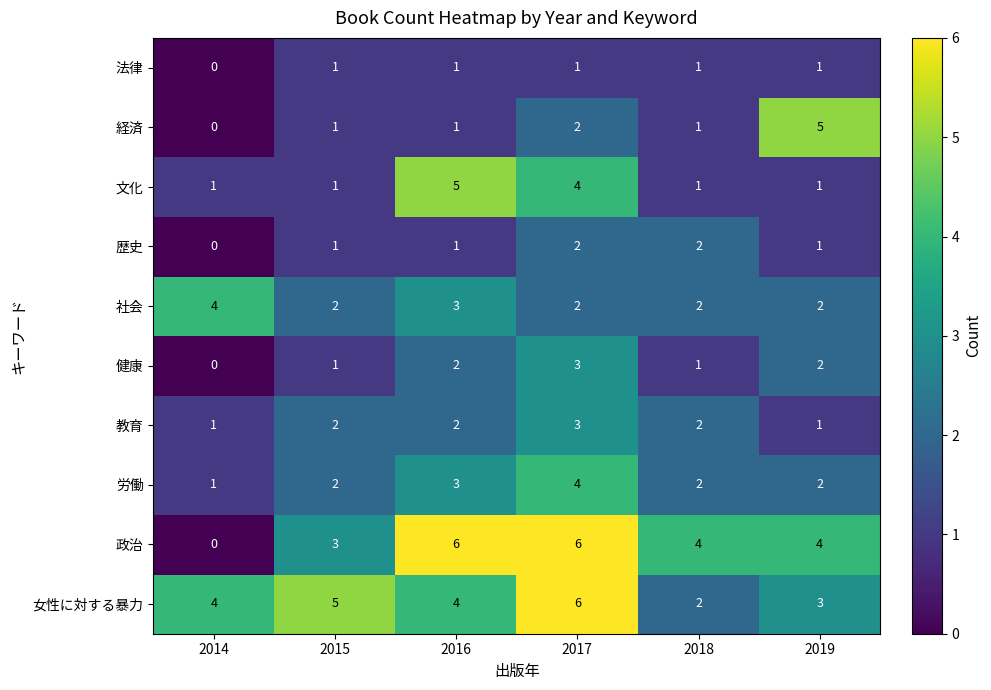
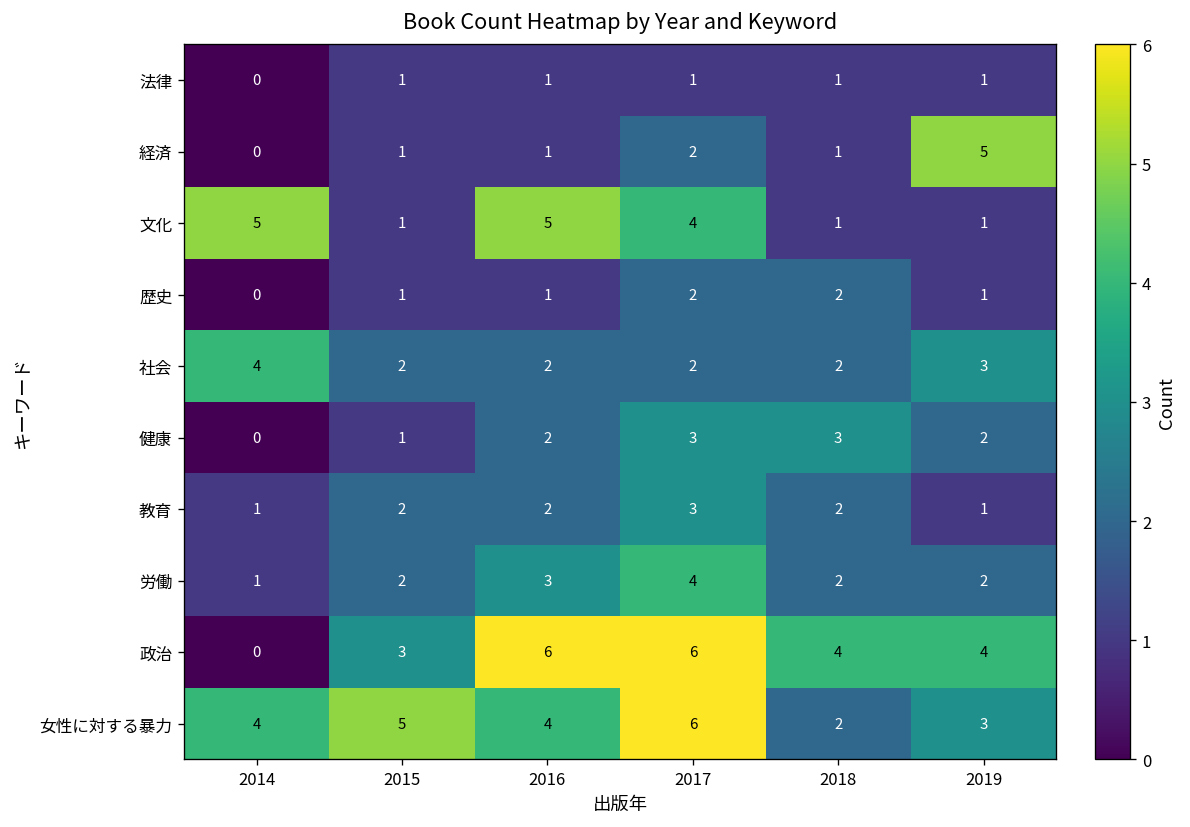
  {
    "法律": {
      "2014": 0,
      "2015": 1,
      "2016": 1,
      "2017": 1,
      "2018": 1,
      "2019": 1
    },
    "経済": {
      "2014": 0,
      "2015": 1,
      "2016": 1,
      "2017": 2,
      "2018": 1,
      "2019": 5
    },
    "文化": {
-     "2014": 1,
+     "2014": 5,
      "2015": 1,
      "2016": 5,
      "2017": 4,
      "2018": 1,
      "2019": 1
    },
    "歴史": {
      "2014": 0,
      "2015": 1,
      "2016": 1,
      "2017": 2,
      "2018": 2,
      "2019": 1
    },
    "社会": {
      "2014": 4,
      "2015": 2,
-     "2016": 3,
+     "2016": 2,
      "2017": 2,
      "2018": 2,
-     "2019": 2
+     "2019": 3
    },
    "健康": {
      "2014": 0,
      "2015": 1,
      "2016": 2,
      "2017": 3,
-     "2018": 1,
+     "2018": 3,
      "2019": 2
    },
    "教育": {
      "2014": 1,
      "2015": 2,
      "2016": 2,
      "2017": 3,
      "2018": 2,
      "2019": 1
    },
    "労働": {
      "2014": 1,
      "2015": 2,
      "2016": 3,
      "2017": 4,
      "2018": 2,
      "2019": 2
    },
    "政治": {
      "2014": 0,
      "2015": 3,
      "2016": 6,
      "2017": 6,
      "2018": 4,
      "2019": 4
    },
    "女性に対する暴力": {
      "2014": 4,
      "2015": 5,
      "2016": 4,
      "2017": 6,
      "2018": 2,
      "2019": 3
    }
  }
